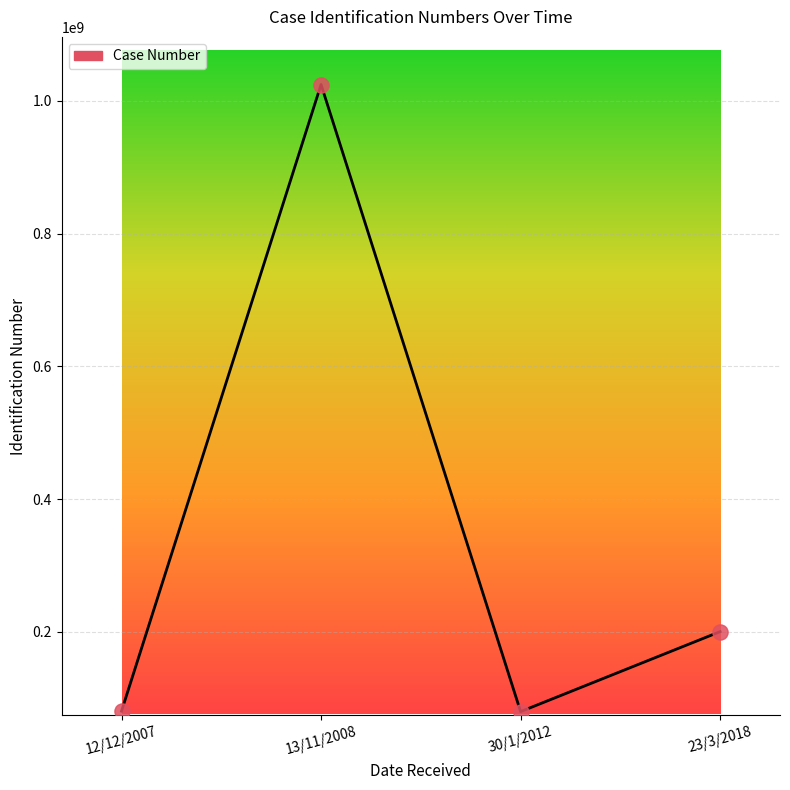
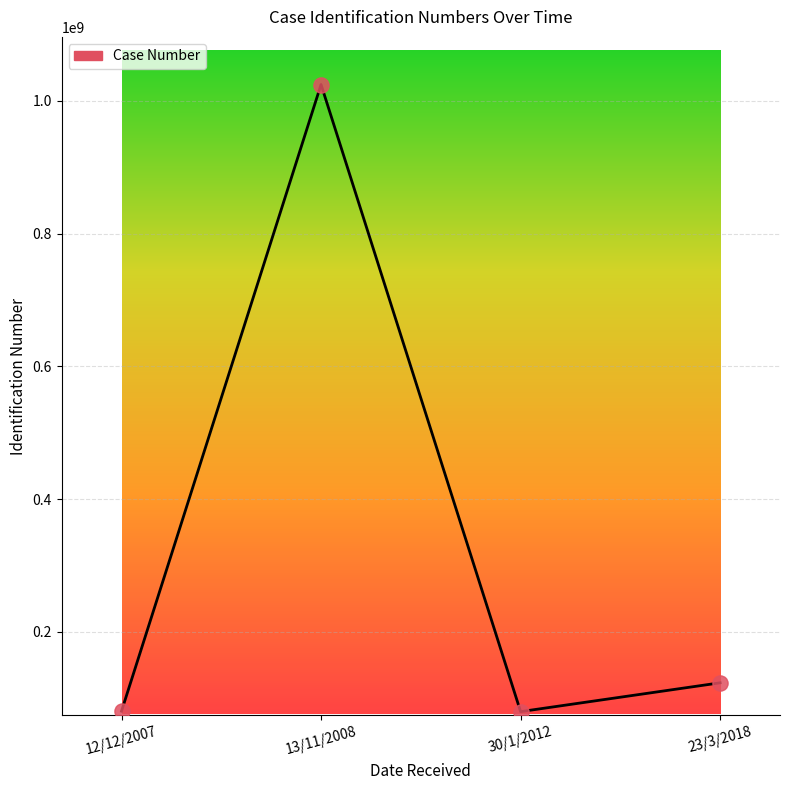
  {
    "12/12/2007": 80000000,
    "13/11/2008": 1020000000,
    "30/1/2012": 80000000,
-   "23/3/2018": 200000000
+   "23/3/2018": 120000000
  }
